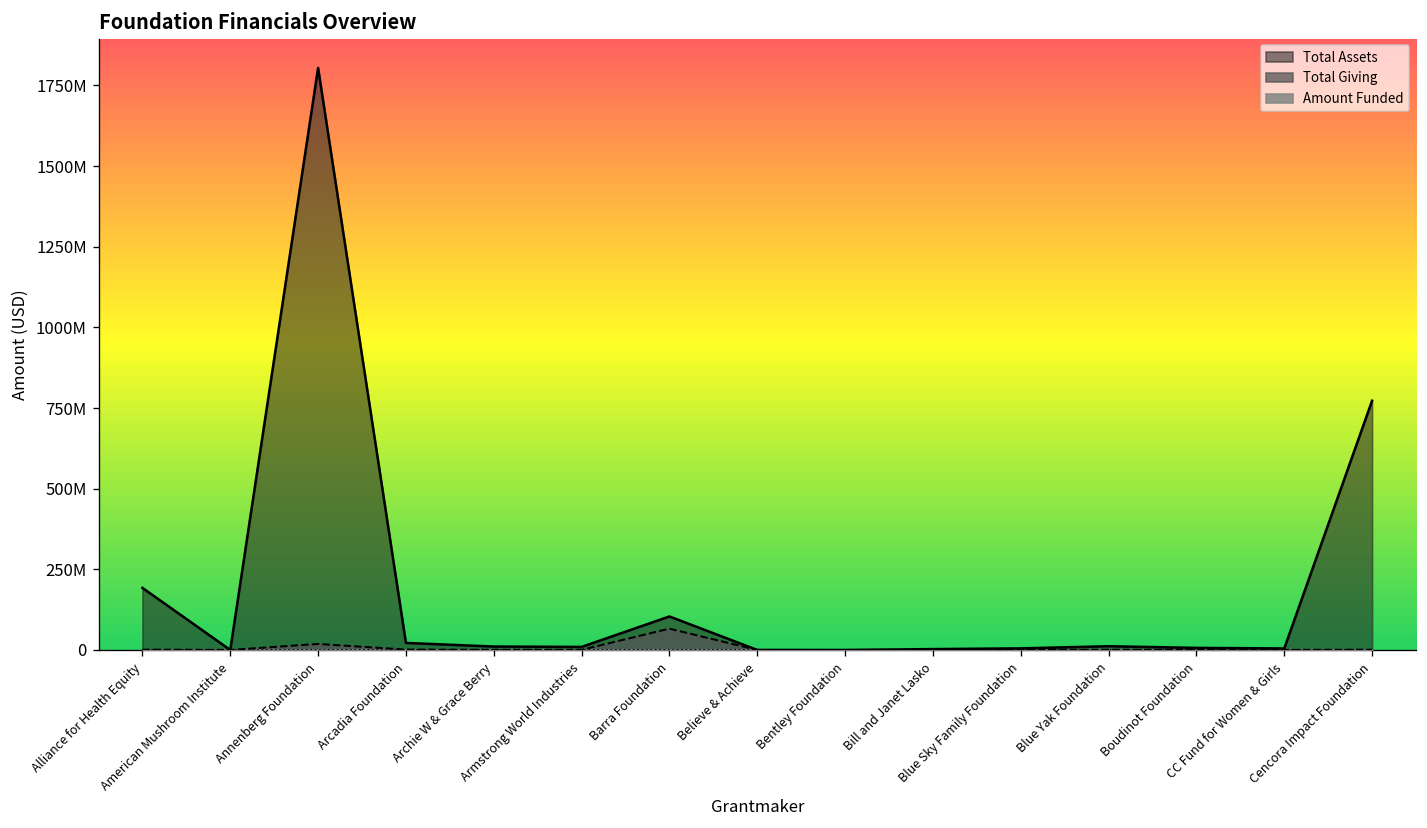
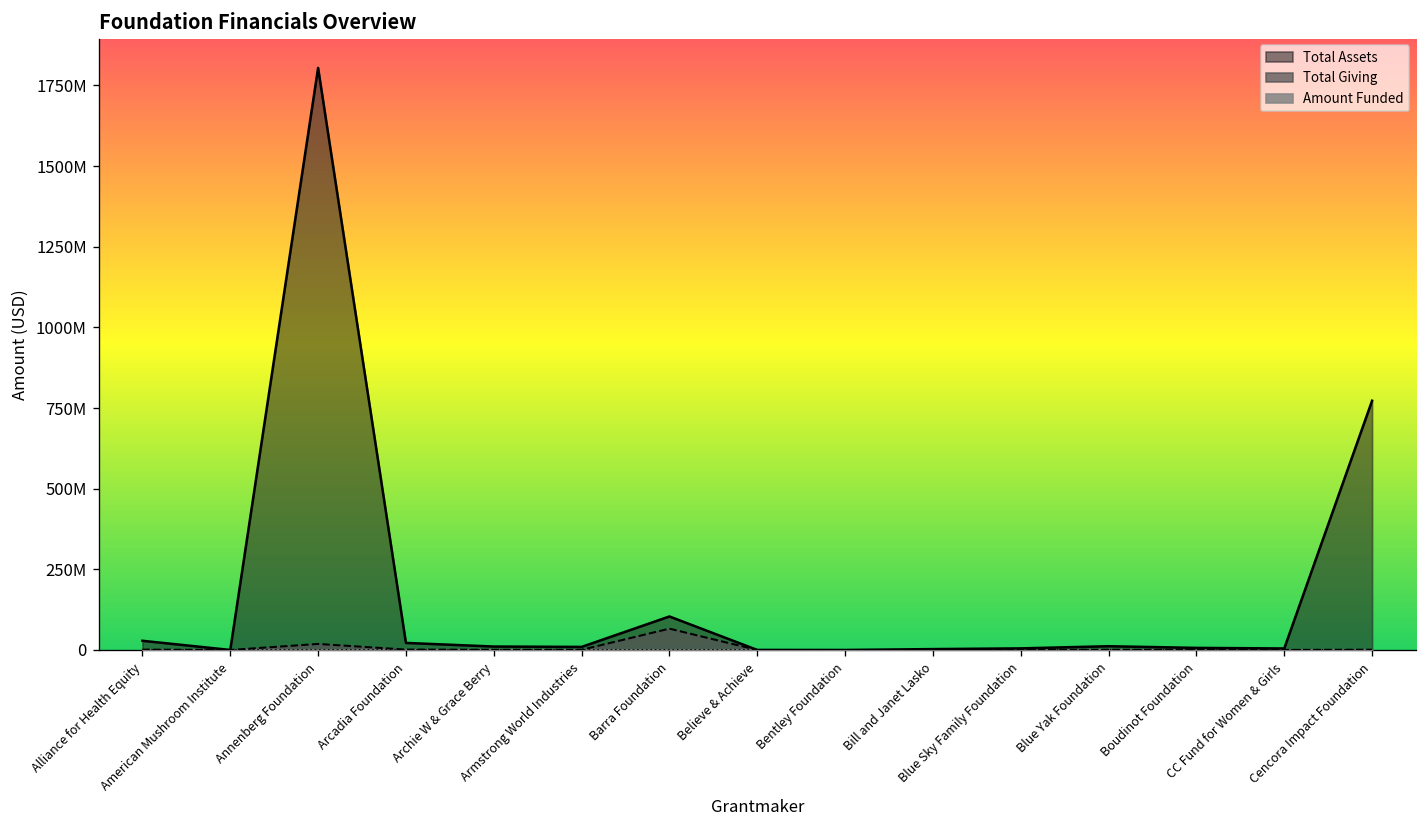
  {
    "Total Assets": {
-     "Alliance for Health Equity": 190000000,
+     "Alliance for Health Equity": 30000000,
      "Annenberg Foundation": 1800000000,
      "Arcadia Foundation": 20000000,
      "Archie W & Grace Berry": 10000000,
      "Barra Foundation": 100000000,
      "Blue Yak Foundation": 10000000,
      "Cencora Impact Foundation": 770000000
    },
    "Total Giving": {
      "Annenberg Foundation": 20000000,
      "Barra Foundation": 70000000
    },
    "Amount Funded": {
      "Annenberg Foundation": 0,
      "Barra Foundation": 0
    }
  }
